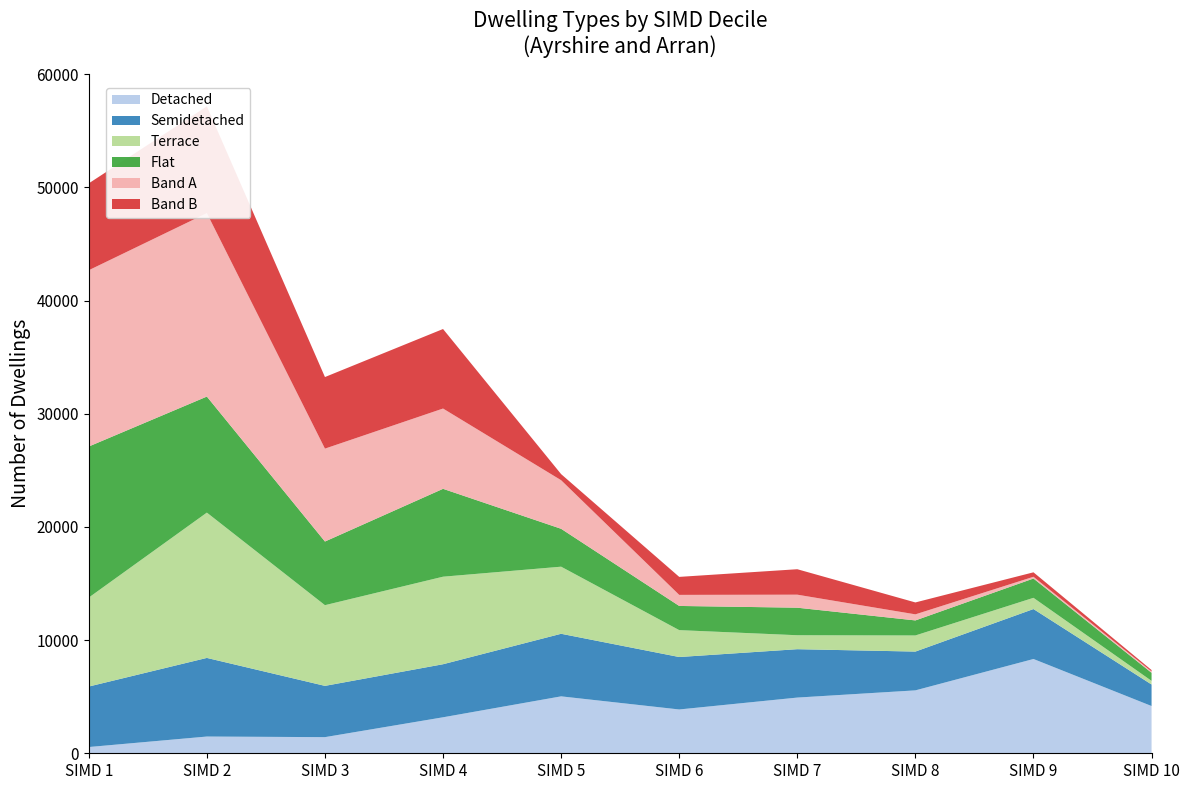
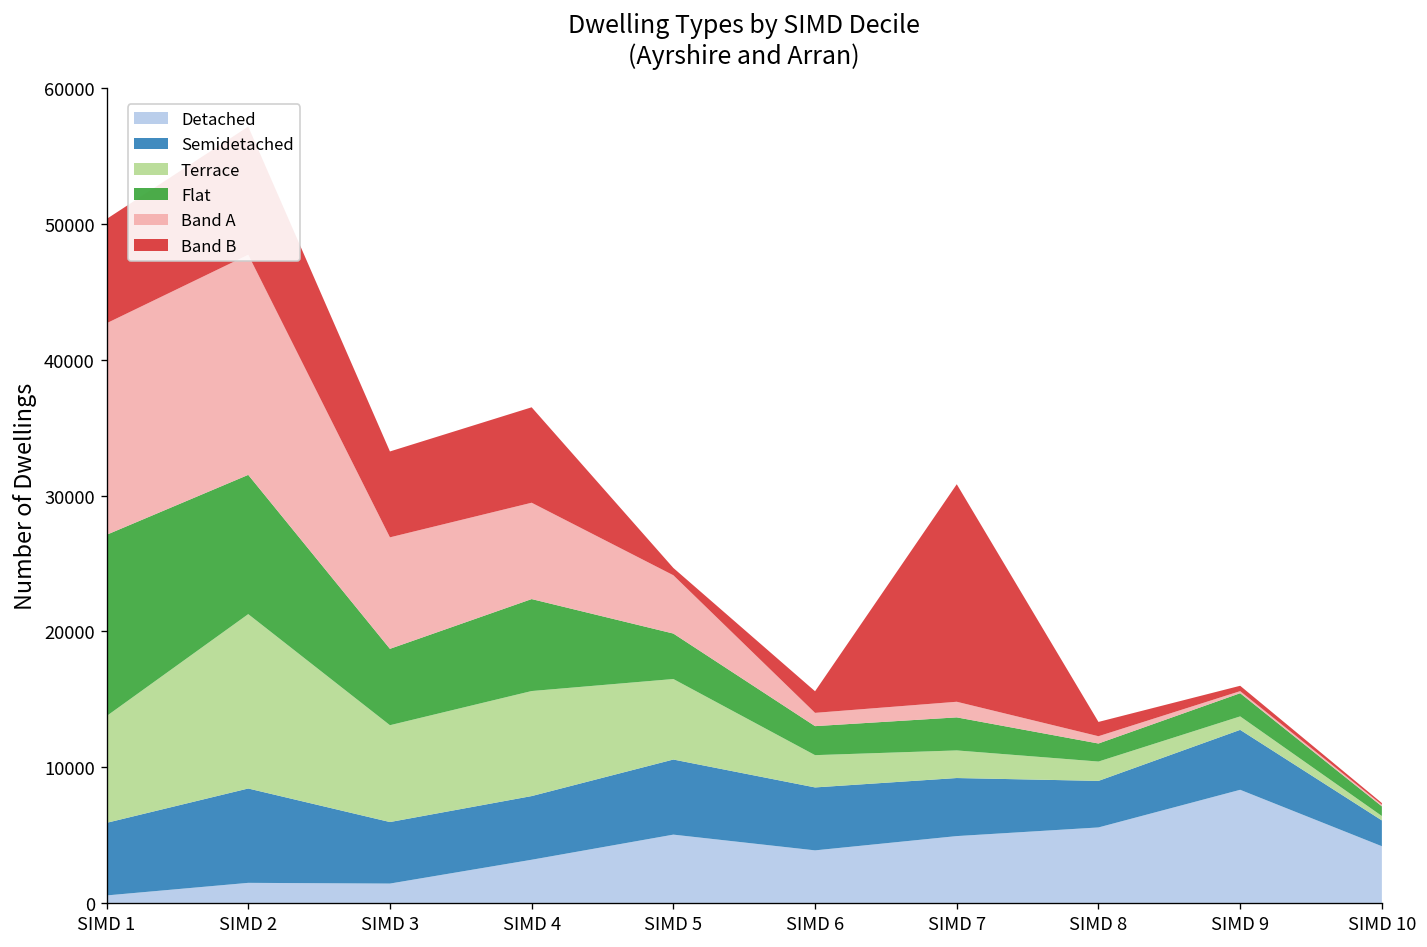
  {
    "Detached": {
      "SIMD 1": 600,
      "SIMD 2": 1500,
      "SIMD 3": 1400,
      "SIMD 4": 3200,
      "SIMD 5": 5000,
      "SIMD 6": 3900,
      "SIMD 7": 4900,
      "SIMD 8": 5600,
      "SIMD 9": 8300,
      "SIMD 10": 4200
    },
    "Semidetached": {
      "SIMD 1": 5300,
      "SIMD 2": 6900,
      "SIMD 3": 4500,
      "SIMD 4": 4700,
      "SIMD 5": 5500,
      "SIMD 6": 4600,
      "SIMD 7": 4300,
      "SIMD 8": 3400,
      "SIMD 9": 4400,
      "SIMD 10": 1900
    },
    "Terrace": {
      "SIMD 1": 7900,
      "SIMD 2": 12800,
      "SIMD 3": 7100,
      "SIMD 4": 7700,
      "SIMD 5": 5900,
      "SIMD 6": 2400,
-     "SIMD 7": 1200,
+     "SIMD 7": 2000,
      "SIMD 8": 1400,
      "SIMD 9": 1000,
      "SIMD 10": 300
    },
    "Flat": {
      "SIMD 1": 13300,
      "SIMD 2": 10300,
      "SIMD 3": 5600,
-     "SIMD 4": 7800,
+     "SIMD 4": 6800,
      "SIMD 5": 3300,
      "SIMD 6": 2100,
      "SIMD 7": 2400,
      "SIMD 8": 1300
    },
    "Band A": {
      "SIMD 1": 15600,
      "SIMD 3": 8200,
      "SIMD 4": 7100,
      "SIMD 5": 4300,
      "SIMD 6": 1000,
      "SIMD 7": 1200,
      "SIMD 8": 500
    },
    "Band B": {
      "SIMD 1": 7700,
      "SIMD 3": 6300,
      "SIMD 4": 7000,
      "SIMD 5": 500,
      "SIMD 6": 1600,
-     "SIMD 7": 2200,
+     "SIMD 7": 16000,
      "SIMD 8": 1100,
      "SIMD 9": 400
    }
  }
